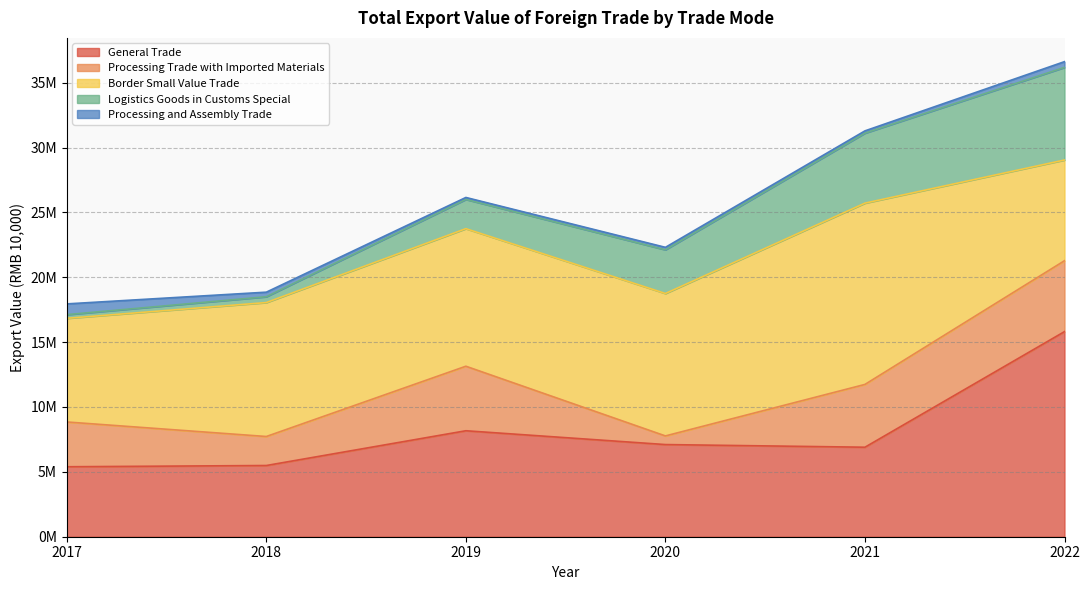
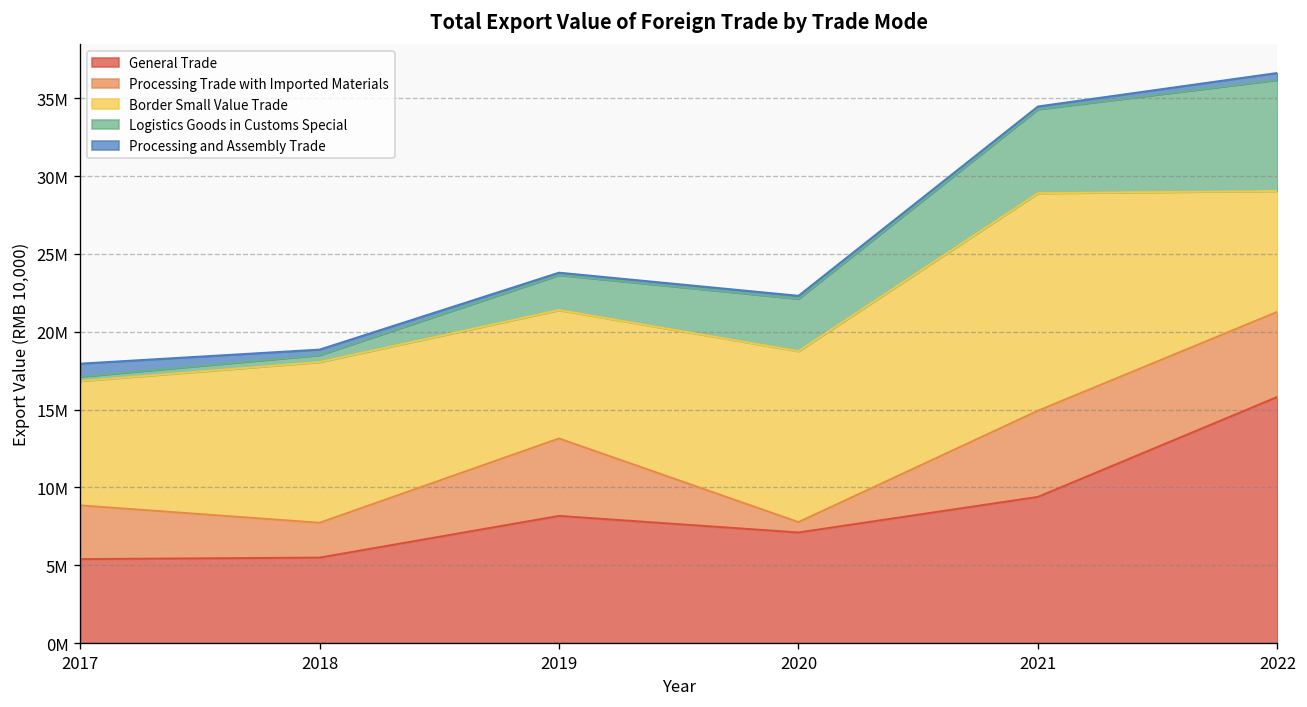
  {
    "General Trade": {
      "2017": 5400000,
      "2018": 5500000,
      "2019": 8200000,
      "2020": 7100000,
-     "2021": 6900000,
+     "2021": 9400000,
      "2022": 15800000
    },
    "Processing Trade with Imported Materials": {
      "2017": 3500000,
      "2018": 2200000,
      "2019": 5000000,
      "2020": 700000,
-     "2021": 4800000,
+     "2021": 5500000,
      "2022": 5500000
    },
    "Border Small Value Trade": {
      "2017": 8000000,
      "2018": 10300000,
-     "2019": 10600000,
+     "2019": 8200000,
      "2020": 11000000,
      "2021": 14000000,
      "2022": 7800000
    },
    "Logistics Goods in Customs Special": {
      "2017": 300000,
      "2018": 400000,
      "2022": 7100000
    },
    "Processing and Assembly Trade": {
      "2017": 800000,
      "2018": 400000,
      "2022": 400000
    }
  }
